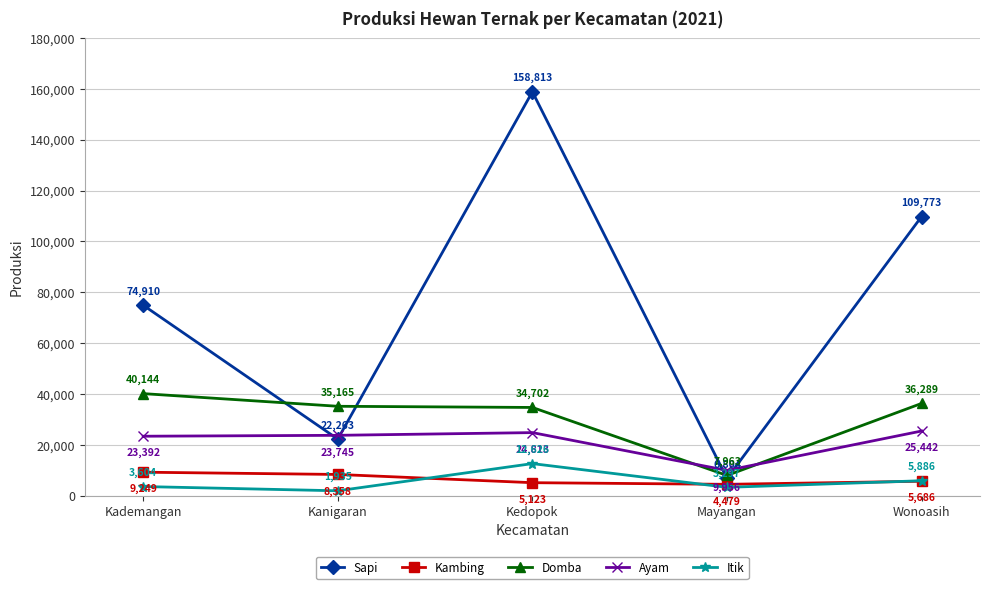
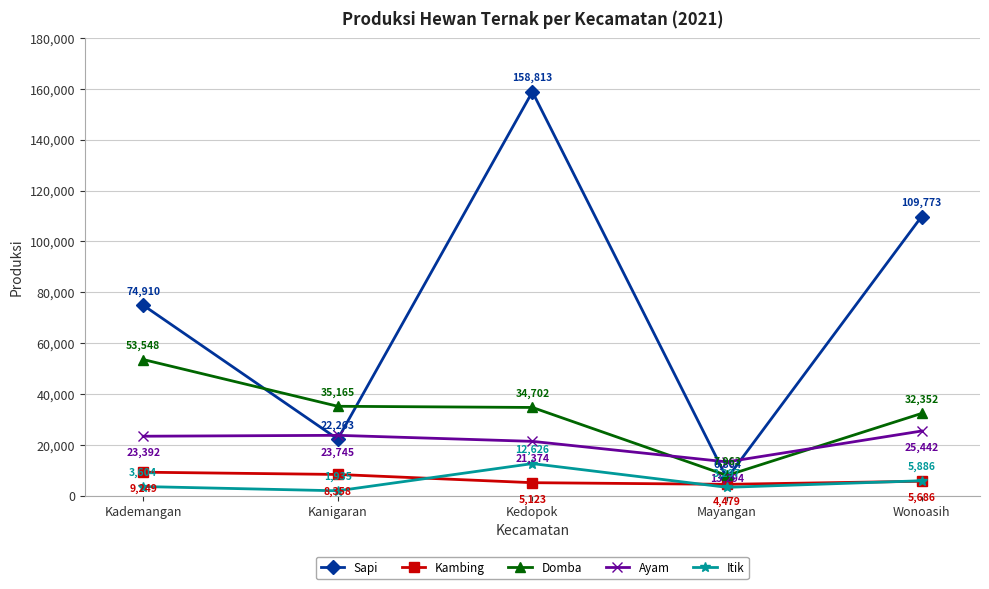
  {
    "Sapi": {
      "Kademangan": "74,910",
      "Kanigaran": "22,263",
      "Kedopok": "158,813",
      "Wonoasih": "109,773"
    },
    "Kambing": {
      "Kedopok": "5,123",
      "Mayangan": "4,479"
    },
    "Domba": {
-     "Kademangan": "40,144",
+     "Kademangan": "53,548",
      "Kanigaran": "35,165",
      "Kedopok": "34,702",
-     "Wonoasih": "36,289"
+     "Wonoasih": "32,352"
    },
    "Ayam": {
      "Kademangan": "23,392",
      "Kanigaran": "23,745",
-     "Kedopok": "24,813",
-     "Mayangan": "9,956",
+     "Kedopok": "21,374",
+     "Mayangan": "13,294",
      "Wonoasih": "25,442"
    }
  }
